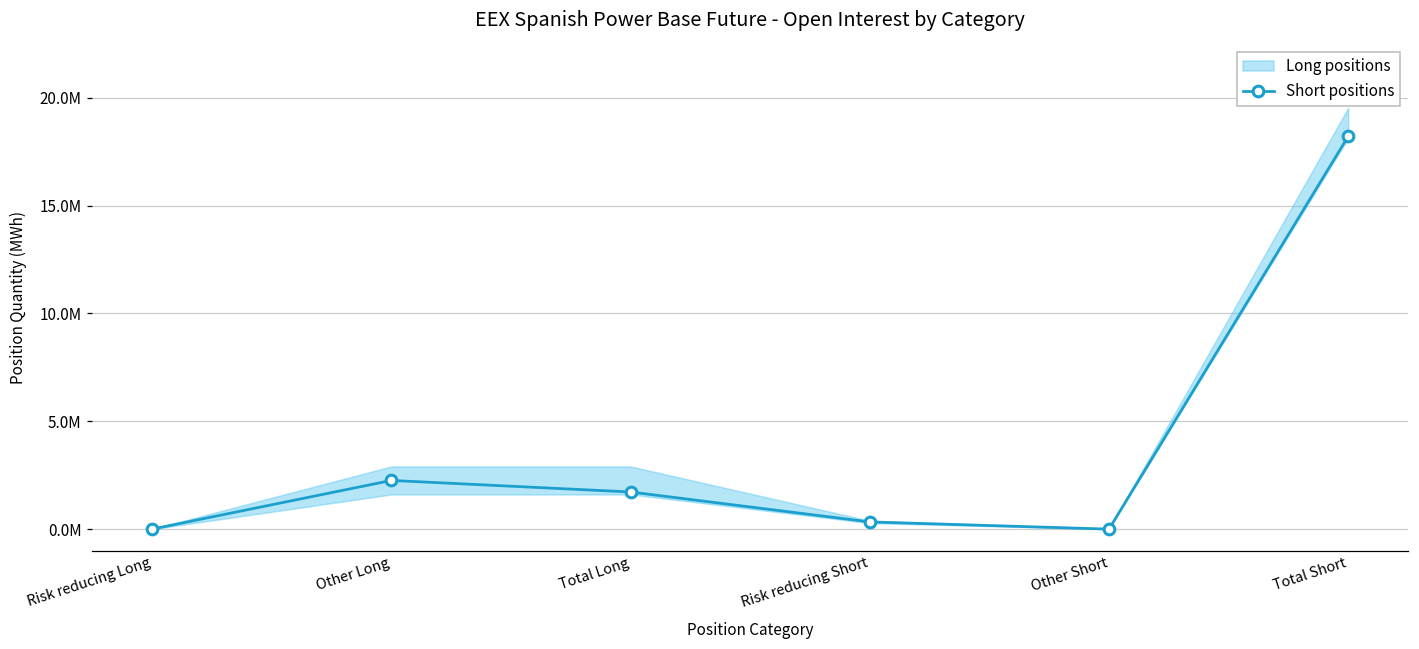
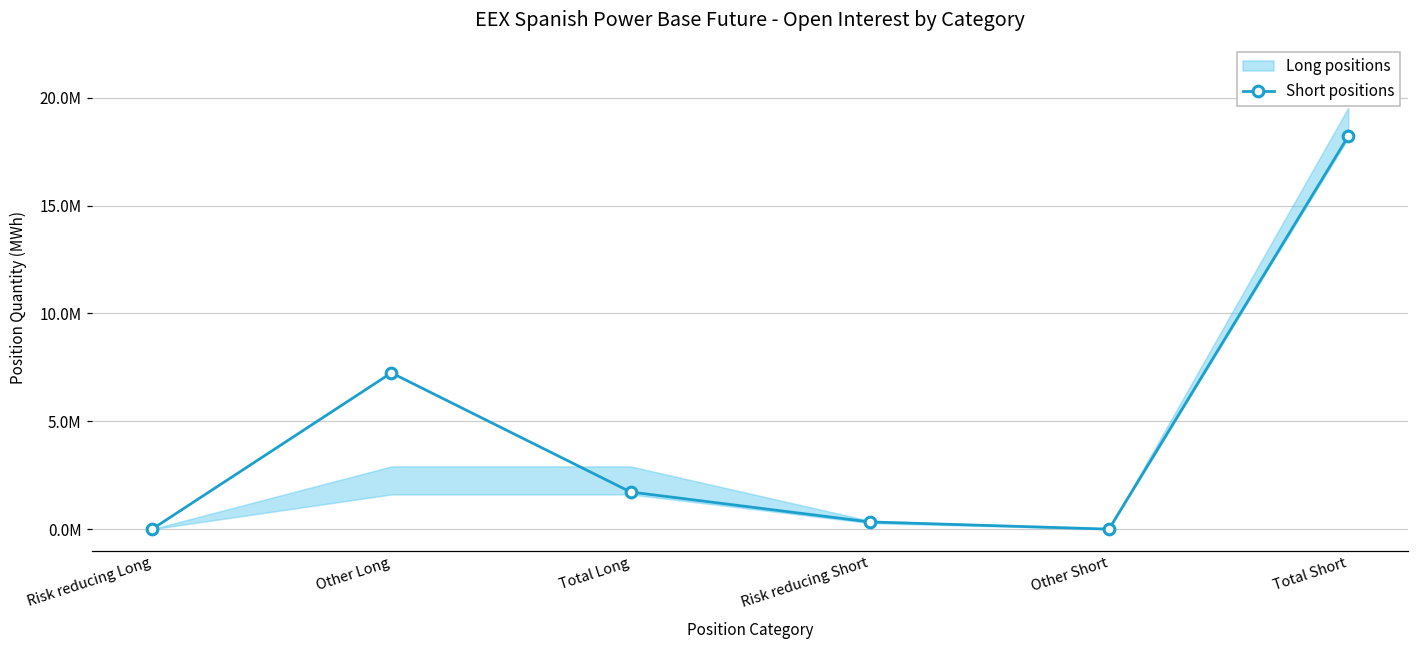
  {
    "Short positions": {
-     "Other Long": 2300000,
+     "Other Long": 7200000,
      "Total Long": 1700000,
      "Total Short": 18200000
    }
  }
